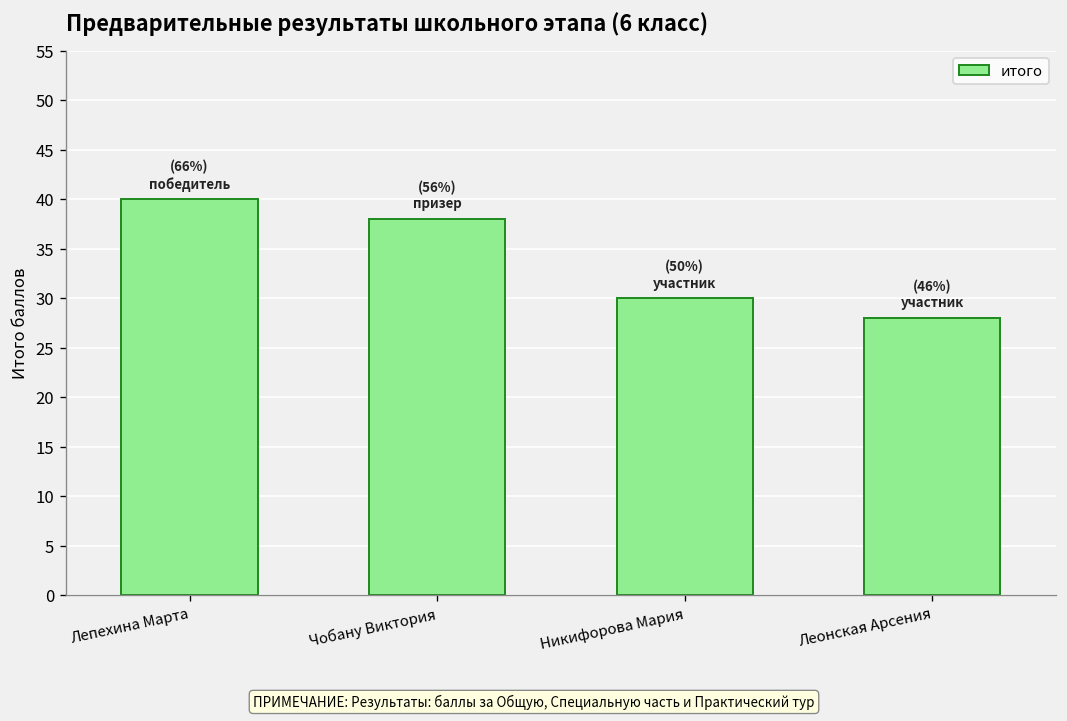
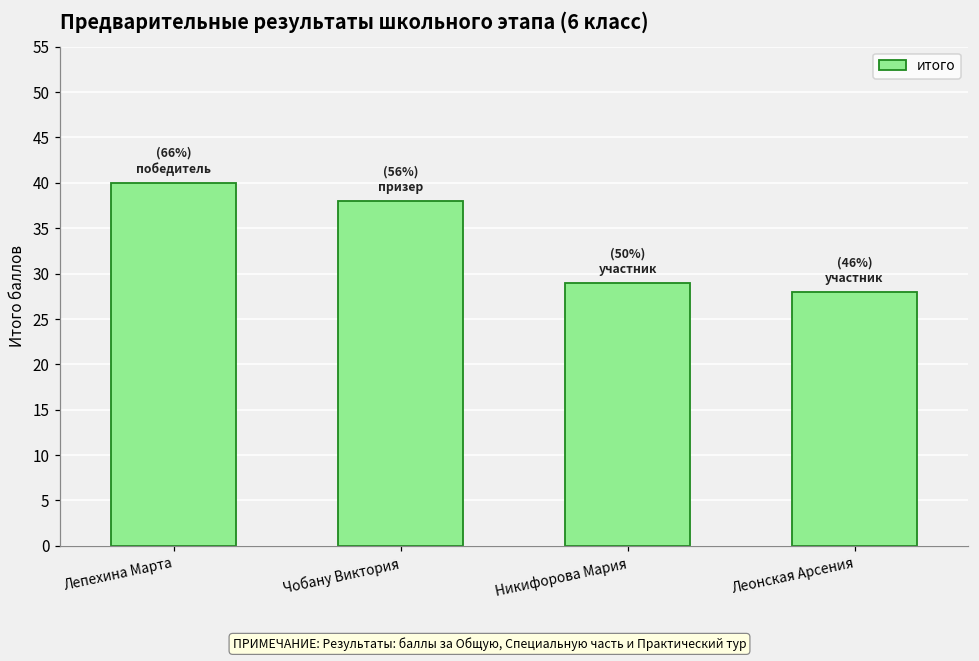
  {
-   "Никифорова Мария": 30
+   "Никифорова Мария": 29
  }
